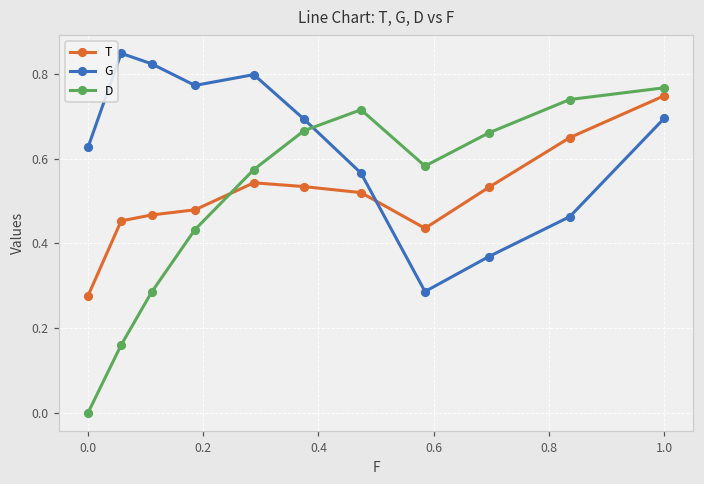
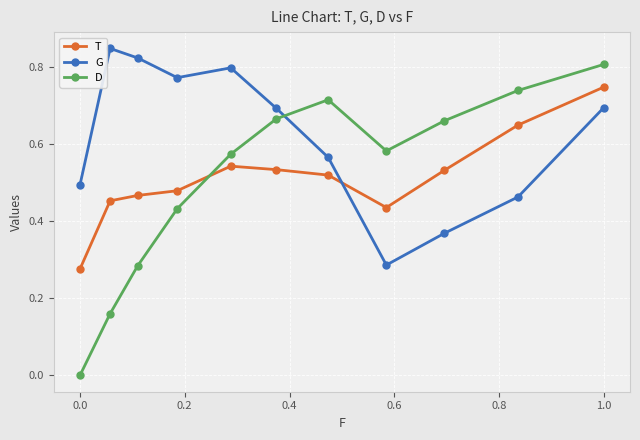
  {
    "T": {
      "0.0": 0.28,
      "1.0": 0.75
    },
    "G": {
-     "0.0": 0.63,
+     "0.0": 0.49,
      "1.0": 0.70
    },
    "D": {
      "0.0": 0.00,
-     "1.0": 0.77
+     "1.0": 0.81
    }
  }
